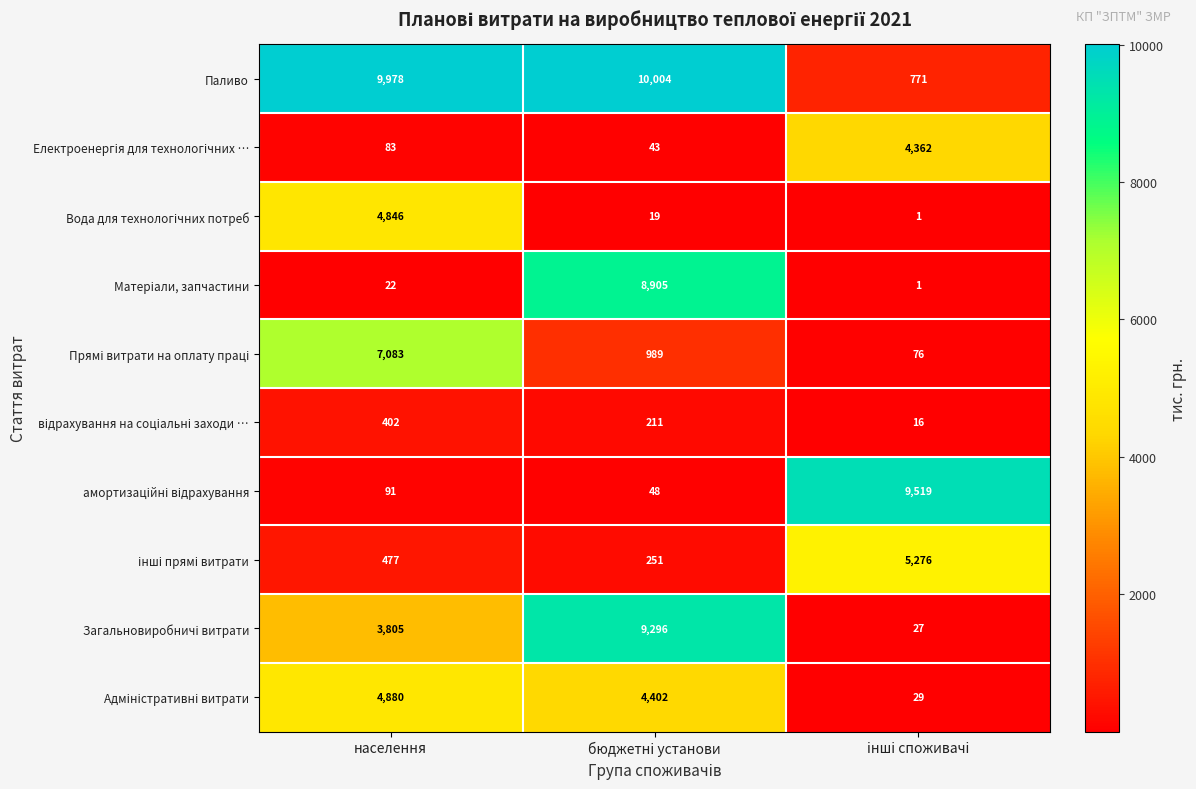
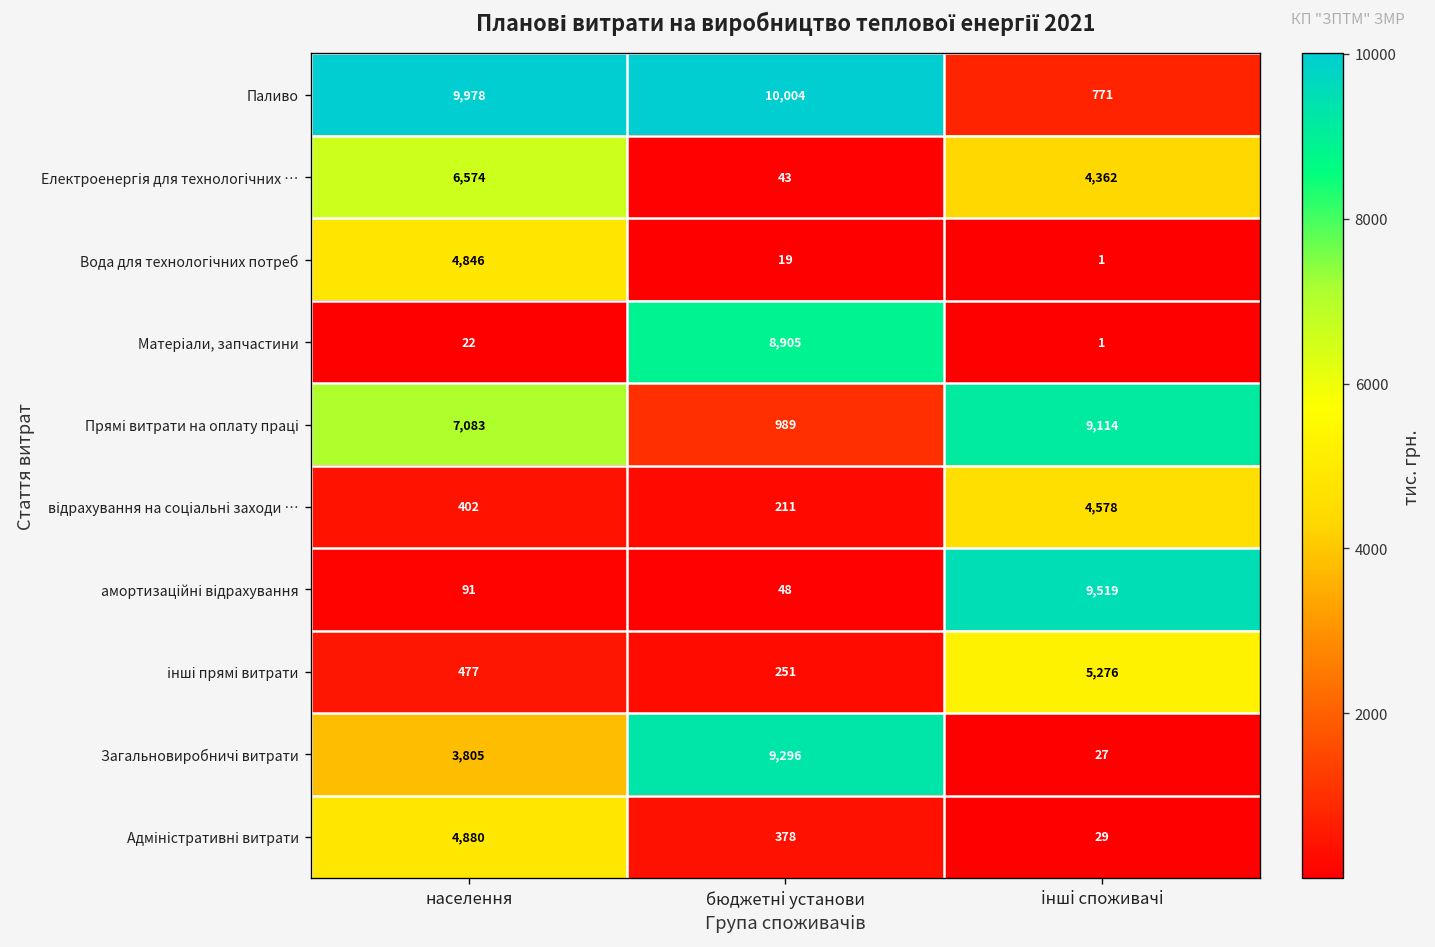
  {
    "Паливо": {
      "населення": "9,978",
      "бюджетні установи": "10,004",
      "інші споживачі": "771"
    },
    "Електроенергія для технологічних …": {
-     "населення": "83",
+     "населення": "6,574",
      "бюджетні установи": "43",
      "інші споживачі": "4,362"
    },
    "Вода для технологічних потреб": {
      "населення": "4,846",
      "бюджетні установи": "19",
      "інші споживачі": "1"
    },
    "Матеріали, запчастини": {
      "населення": "22",
      "бюджетні установи": "8,905",
      "інші споживачі": "1"
    },
    "Прямі витрати на оплату праці": {
      "населення": "7,083",
      "бюджетні установи": "989",
-     "інші споживачі": "76"
+     "інші споживачі": "9,114"
    },
    "відрахування на соціальні заходи …": {
      "населення": "402",
      "бюджетні установи": "211",
-     "інші споживачі": "16"
+     "інші споживачі": "4,578"
    },
    "амортизаційні відрахування": {
      "населення": "91",
      "бюджетні установи": "48",
      "інші споживачі": "9,519"
    },
    "інші прямі витрати": {
      "населення": "477",
      "бюджетні установи": "251",
      "інші споживачі": "5,276"
    },
    "Загальновиробничі витрати": {
      "населення": "3,805",
      "бюджетні установи": "9,296",
      "інші споживачі": "27"
    },
    "Адміністративні витрати": {
      "населення": "4,880",
-     "бюджетні установи": "4,402",
+     "бюджетні установи": "378",
      "інші споживачі": "29"
    }
  }
